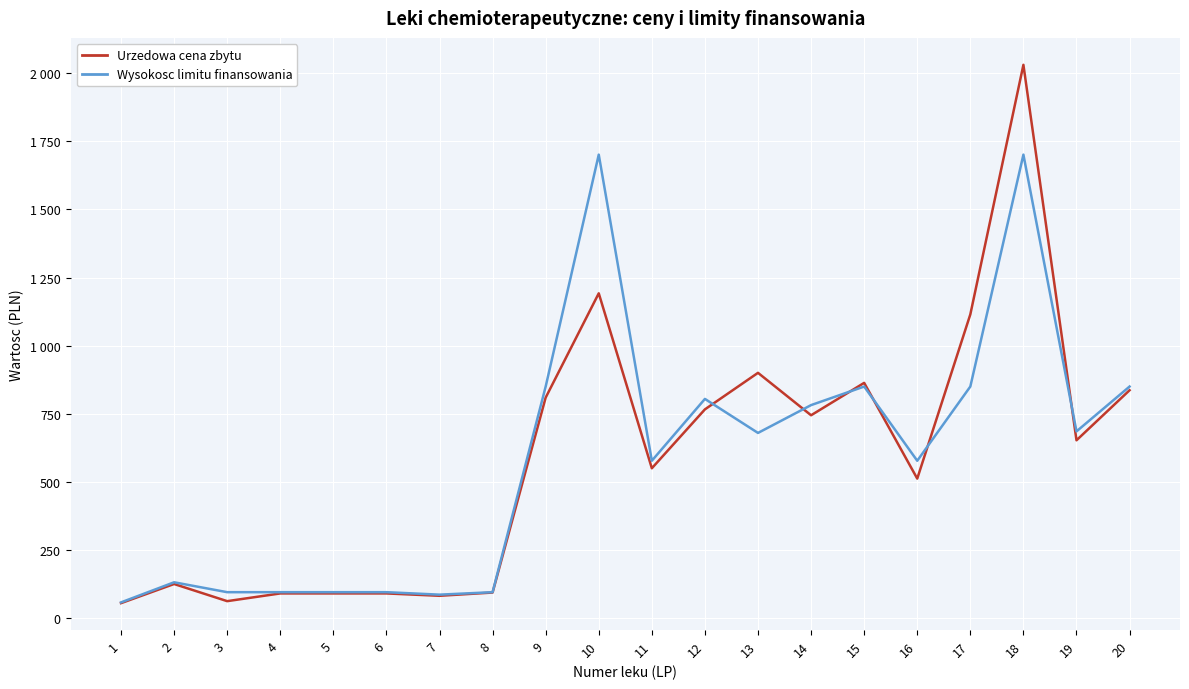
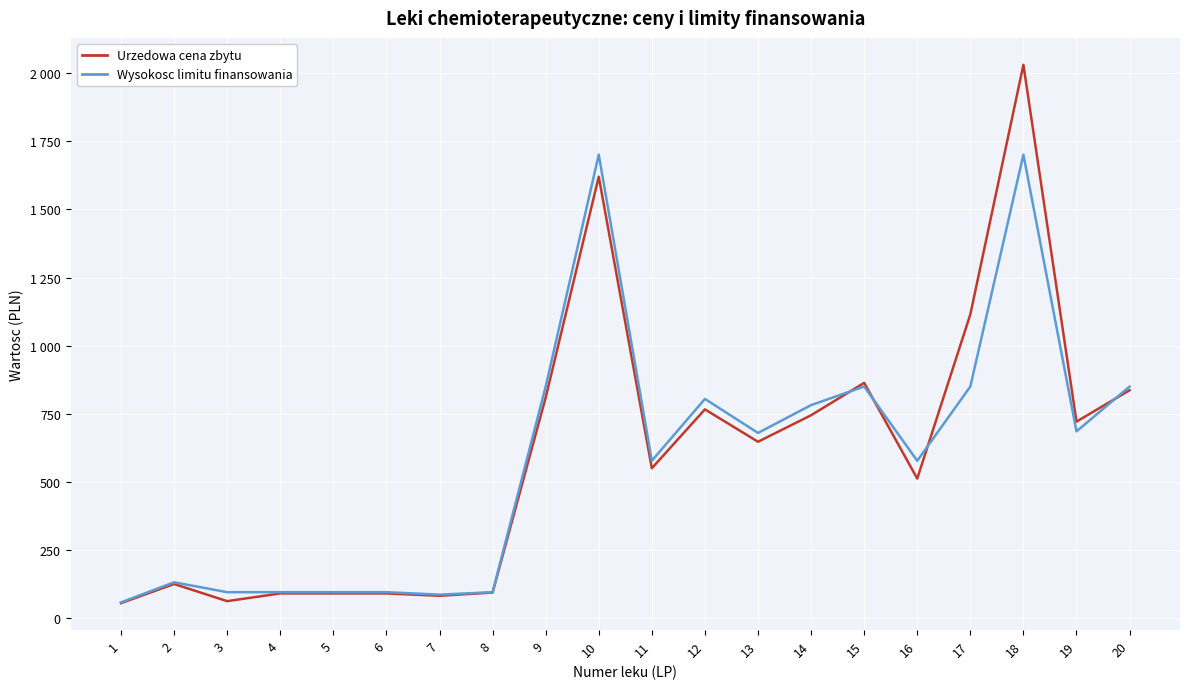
  {
    "Urzedowa cena zbytu": {
      "3": 60,
      "9": 810,
-     "10": 1190,
+     "10": 1620,
      "11": 550,
      "12": 770,
-     "13": 900,
+     "13": 650,
      "14": 750,
      "15": 860,
      "16": 510,
      "17": 1120,
      "18": 2030,
-     "19": 650,
+     "19": 720,
      "20": 840
    },
    "Wysokosc limitu finansowania": {
      "3": 100,
      "9": 850,
      "10": 1700,
      "11": 580,
      "12": 810,
      "13": 680,
      "14": 780,
      "15": 850,
      "16": 580,
      "17": 850,
      "18": 1700,
      "19": 690,
      "20": 850
    }
  }
